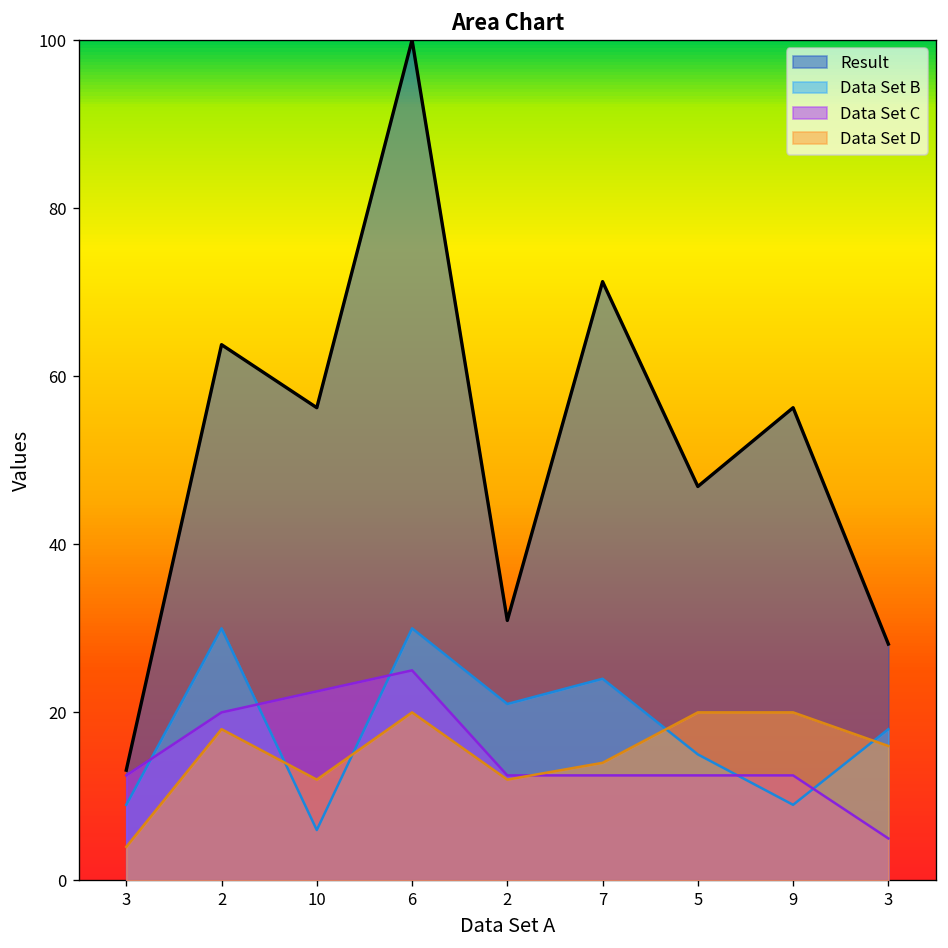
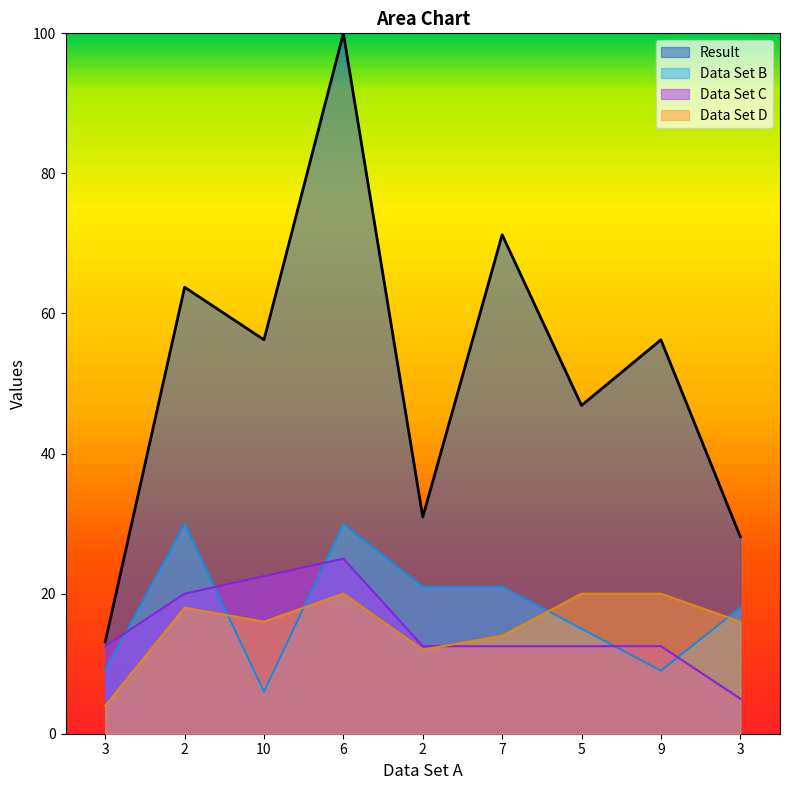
  {
    "Result": {
      "10": 56,
      "6": 100,
      "7": 71,
      "5": 47,
      "9": 56
    },
    "Data Set B": {
      "10": 6,
      "6": 30,
-     "7": 24,
+     "7": 21,
      "5": 15,
      "9": 9
    },
    "Data Set C": {
      "10": 23,
      "6": 25,
      "7": 13,
      "5": 13,
      "9": 13
    },
    "Data Set D": {
-     "10": 12,
+     "10": 16,
      "6": 20,
      "7": 14,
      "5": 20,
      "9": 20
    }
  }
